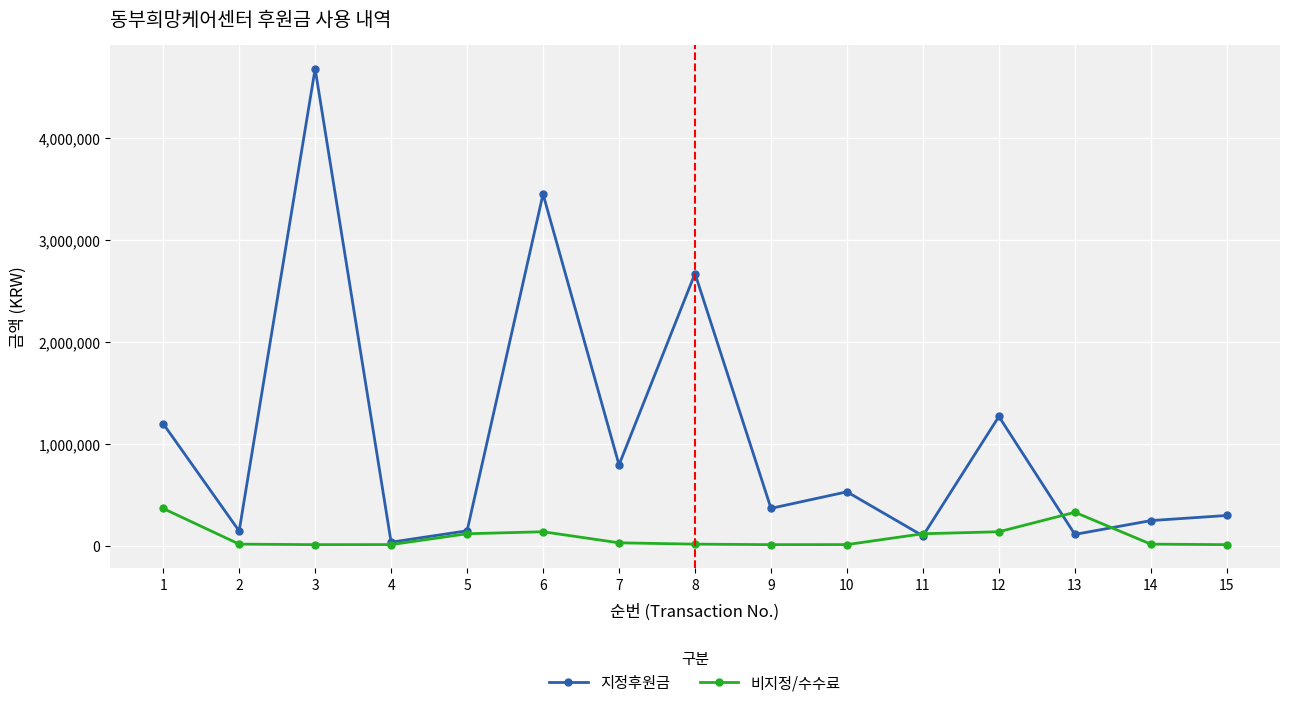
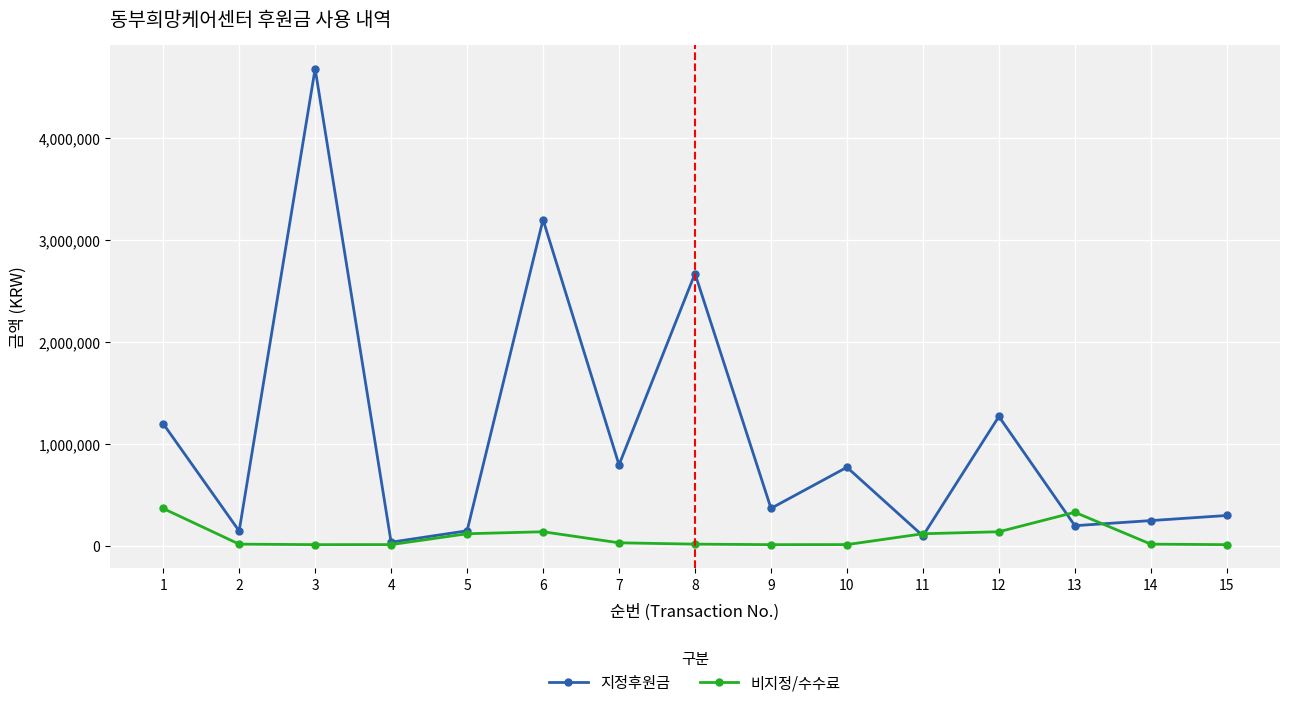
  {
    "지정후원금": {
      "1": "1,200,000",
      "2": "150,000",
      "3": "4,680,000",
      "5": "150,000",
-     "6": "3,450,000",
+     "6": "3,200,000",
      "7": "800,000",
      "8": "2,670,000",
      "9": "370,000",
-     "10": "530,000",
+     "10": "770,000",
      "12": "1,270,000",
-     "13": "110,000",
+     "13": "200,000",
      "14": "250,000",
      "15": "300,000"
    },
    "비지정/수수료": {
      "1": "370,000",
      "2": "20,000",
      "3": "10,000",
      "5": "120,000",
      "6": "140,000",
      "7": "30,000",
      "8": "20,000",
      "9": "10,000",
      "10": "10,000",
      "12": "140,000",
      "13": "330,000",
      "14": "20,000",
      "15": "10,000"
    }
  }
